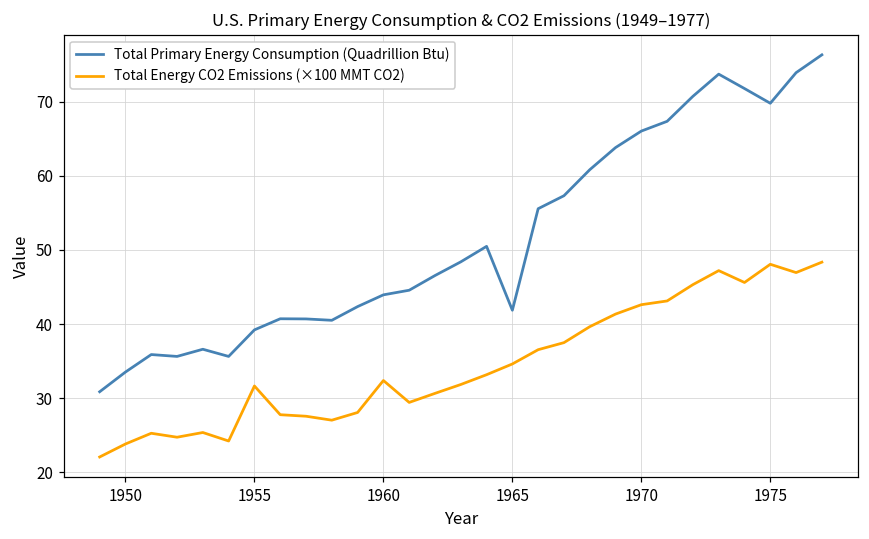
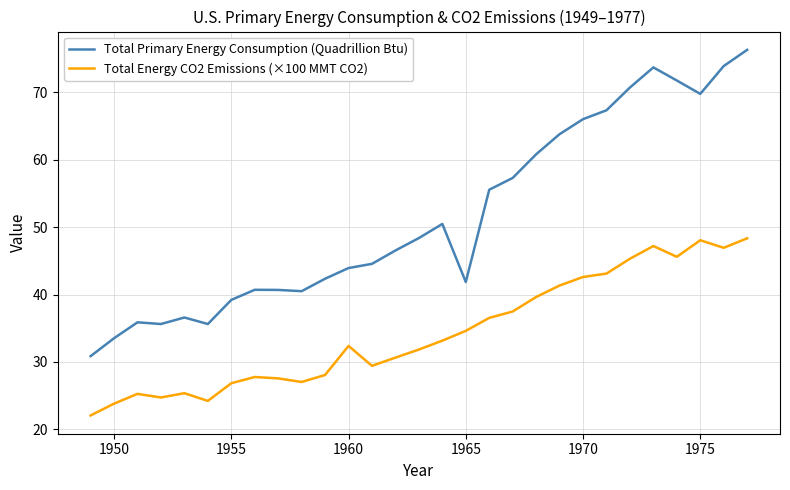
  {
    "Total Primary Energy Consumption (Quadrillion Btu)": {
      "1950": 34,
      "1955": 39,
      "1960": 44,
      "1965": 42,
      "1970": 66,
      "1975": 70
    },
    "Total Energy CO2 Emissions (×100 MMT CO2)": {
      "1950": 24,
-     "1955": 32,
+     "1955": 27,
      "1960": 32,
      "1965": 35,
      "1970": 43,
      "1975": 48
    }
  }
